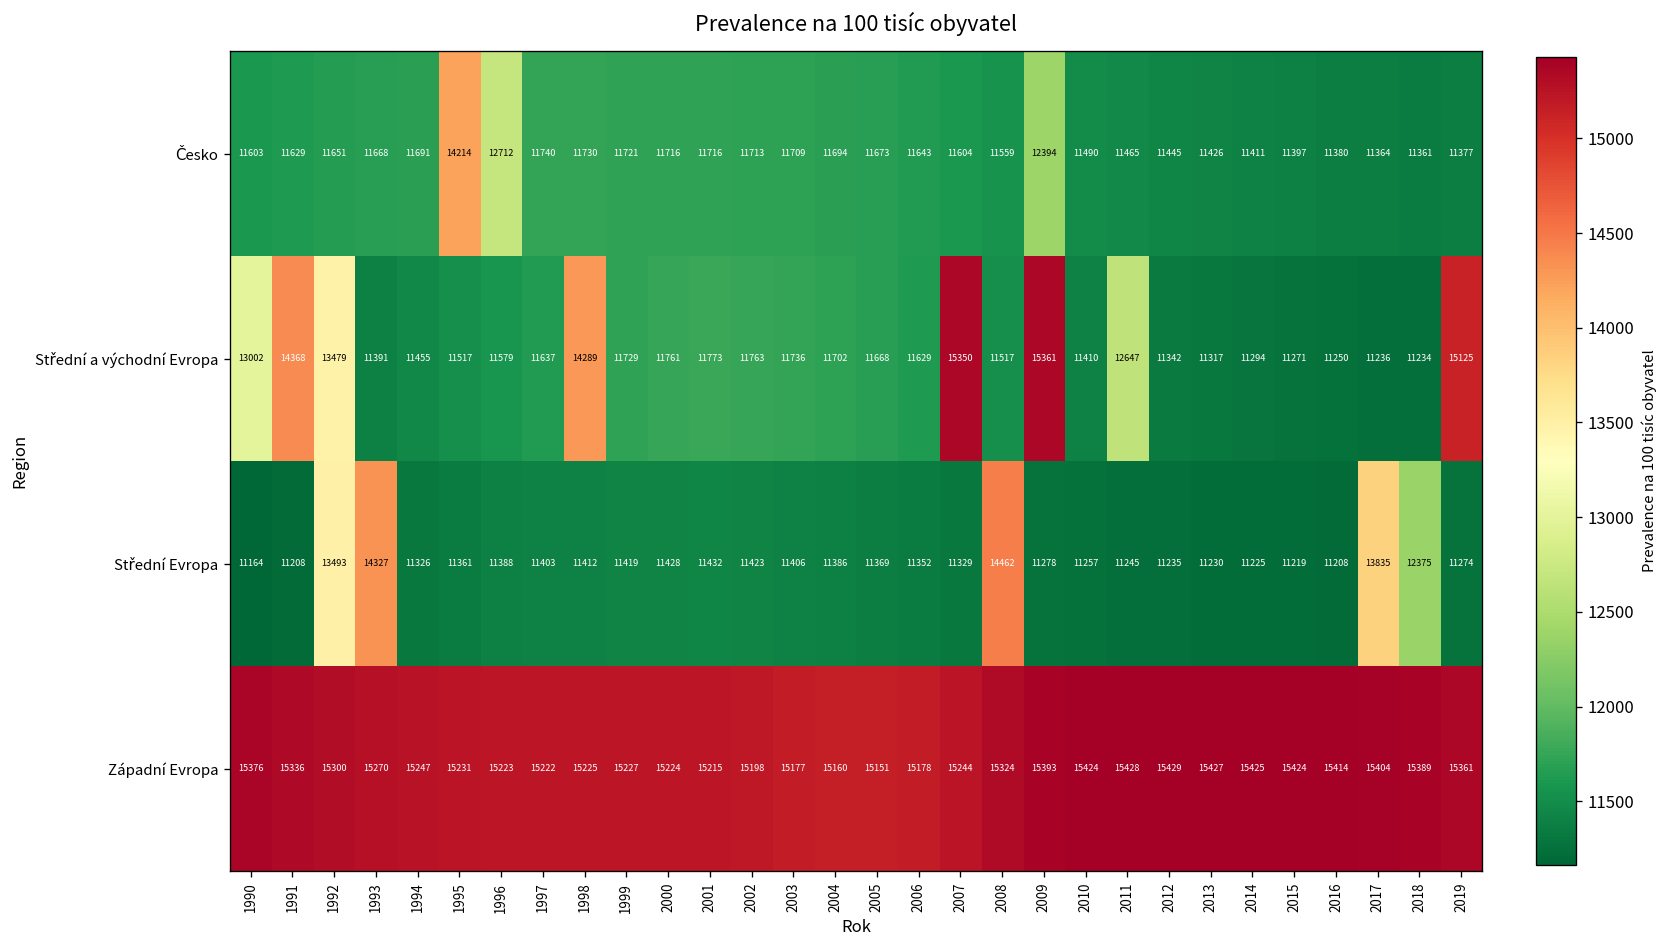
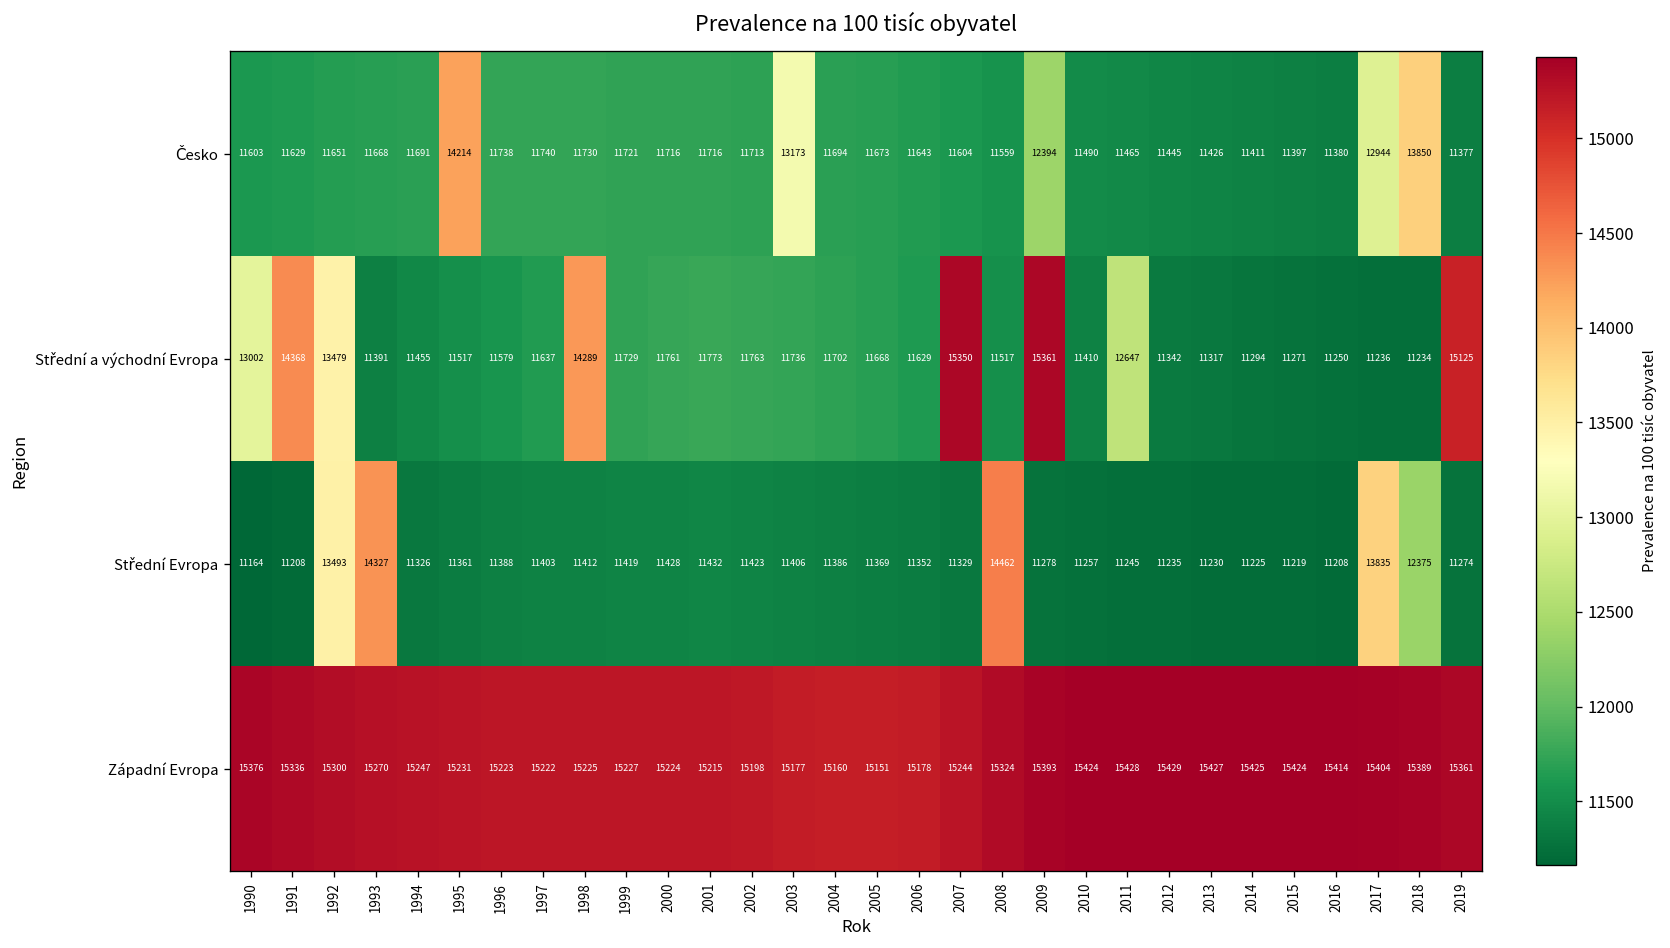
  {
    "Česko": {
      "1990": 11603,
      "1991": 11629,
      "1992": 11651,
      "1993": 11668,
      "1994": 11691,
      "1995": 14214,
-     "1996": 12712,
+     "1996": 11738,
      "1997": 11740,
      "1998": 11730,
      "1999": 11721,
      "2000": 11716,
      "2001": 11716,
      "2002": 11713,
-     "2003": 11709,
+     "2003": 13173,
      "2004": 11694,
      "2005": 11673,
      "2006": 11643,
      "2007": 11604,
      "2008": 11559,
      "2009": 12394,
      "2010": 11490,
      "2011": 11465,
      "2012": 11445,
      "2013": 11426,
      "2014": 11411,
      "2015": 11397,
      "2016": 11380,
-     "2017": 11364,
-     "2018": 11361,
+     "2017": 12944,
+     "2018": 13850,
      "2019": 11377
    },
    "Střední a východní Evropa": {
      "1990": 13002,
      "1991": 14368,
      "1992": 13479,
      "1993": 11391,
      "1994": 11455,
      "1995": 11517,
      "1996": 11579,
      "1997": 11637,
      "1998": 14289,
      "1999": 11729,
      "2000": 11761,
      "2001": 11773,
      "2002": 11763,
      "2003": 11736,
      "2004": 11702,
      "2005": 11668,
      "2006": 11629,
      "2007": 15350,
      "2008": 11517,
      "2009": 15361,
      "2010": 11410,
      "2011": 12647,
      "2012": 11342,
      "2013": 11317,
      "2014": 11294,
      "2015": 11271,
      "2016": 11250,
      "2017": 11236,
      "2018": 11234,
      "2019": 15125
    },
    "Střední Evropa": {
      "1990": 11164,
      "1991": 11208,
      "1992": 13493,
      "1993": 14327,
      "1994": 11326,
      "1995": 11361,
      "1996": 11388,
      "1997": 11403,
      "1998": 11412,
      "1999": 11419,
      "2000": 11428,
      "2001": 11432,
      "2002": 11423,
      "2003": 11406,
      "2004": 11386,
      "2005": 11369,
      "2006": 11352,
      "2007": 11329,
      "2008": 14462,
      "2009": 11278,
      "2010": 11257,
      "2011": 11245,
      "2012": 11235,
      "2013": 11230,
      "2014": 11225,
      "2015": 11219,
      "2016": 11208,
      "2017": 13835,
      "2018": 12375,
      "2019": 11274
    },
    "Západní Evropa": {
      "1990": 15376,
      "1991": 15336,
      "1992": 15300,
      "1993": 15270,
      "1994": 15247,
      "1995": 15231,
      "1996": 15223,
      "1997": 15222,
      "1998": 15225,
      "1999": 15227,
      "2000": 15224,
      "2001": 15215,
      "2002": 15198,
      "2003": 15177,
      "2004": 15160,
      "2005": 15151,
      "2006": 15178,
      "2007": 15244,
      "2008": 15324,
      "2009": 15393,
      "2010": 15424,
      "2011": 15428,
      "2012": 15429,
      "2013": 15427,
      "2014": 15425,
      "2015": 15424,
      "2016": 15414,
      "2017": 15404,
      "2018": 15389,
      "2019": 15361
    }
  }
